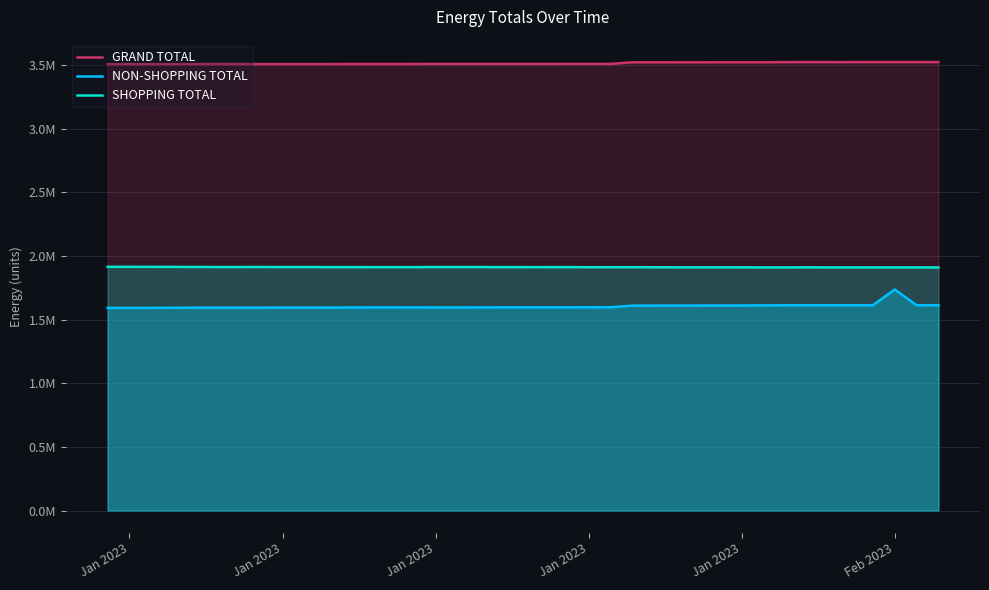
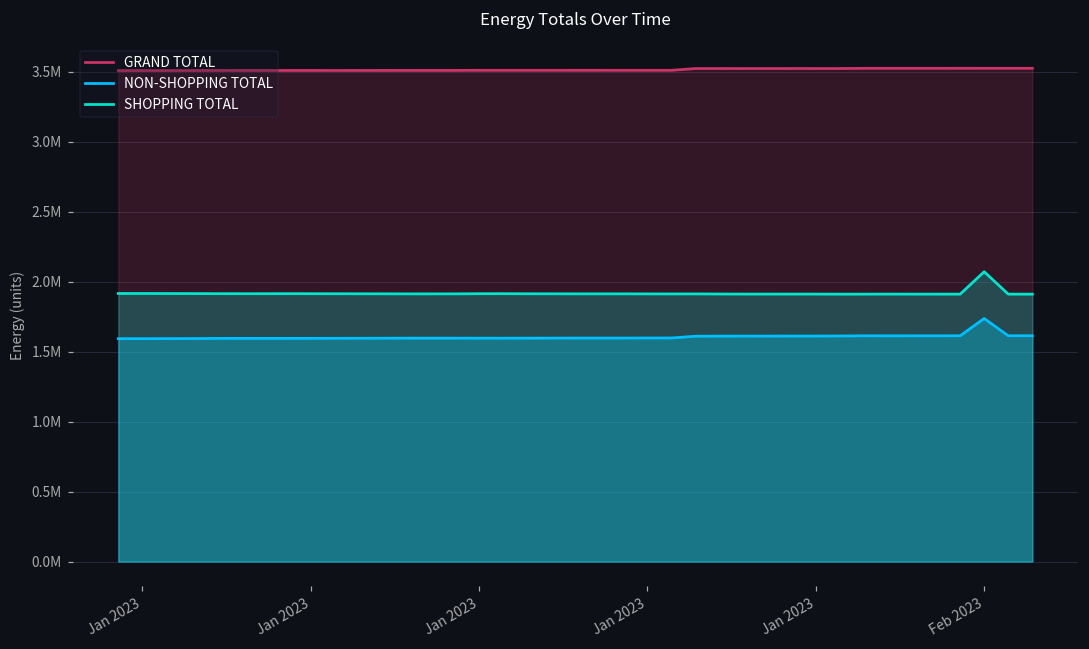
  {
    "GRAND TOTAL": {
      "Feb 2023": 3520000
    },
    "NON-SHOPPING TOTAL": {
      "Feb 2023": 1740000
    },
    "SHOPPING TOTAL": {
-     "Feb 2023": 1910000
+     "Feb 2023": 2070000
    }
  }
